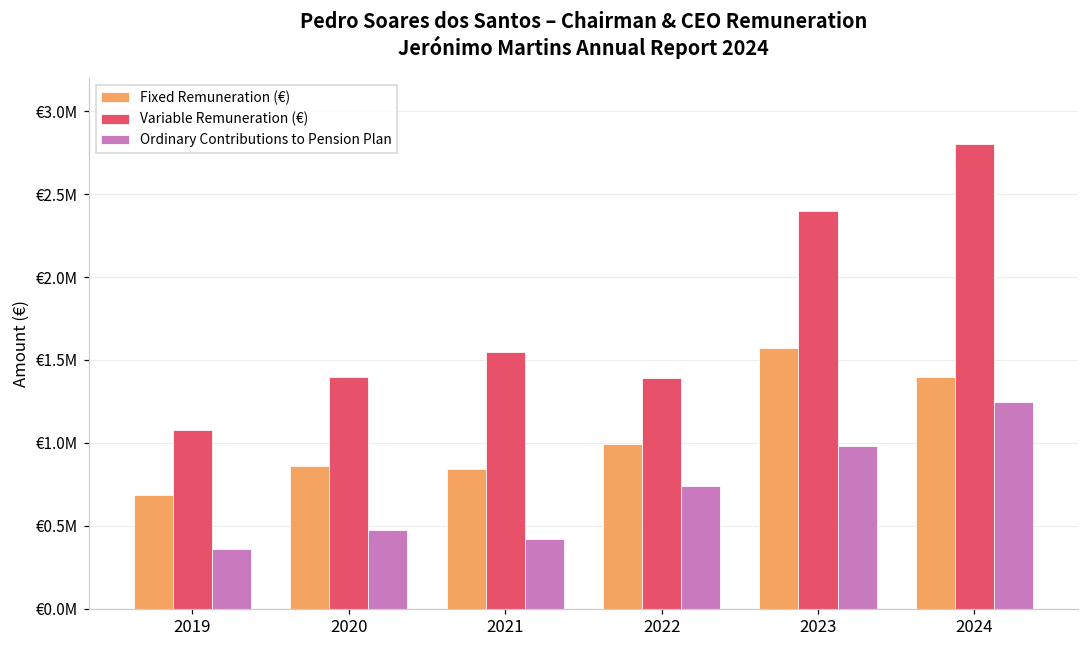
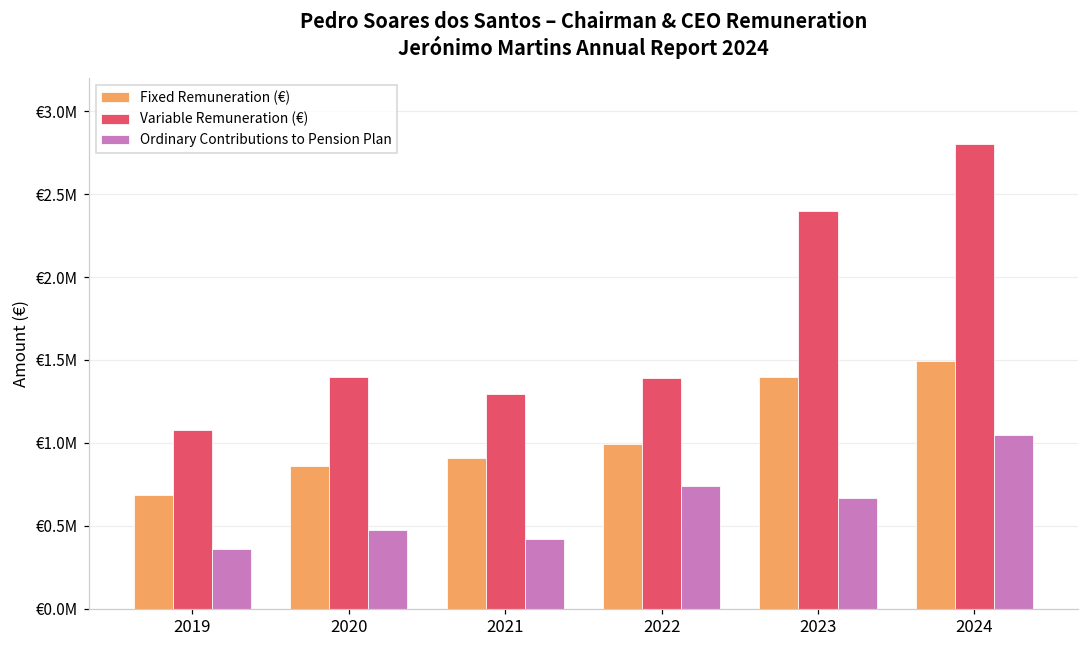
  {
    "Fixed Remuneration (€)": {
      "2019": "€690000",
      "2020": "€860000",
-     "2021": "€840000",
+     "2021": "€910000",
      "2022": "€1000000",
-     "2023": "€1570000",
-     "2024": "€1400000"
+     "2023": "€1400000",
+     "2024": "€1500000"
    },
    "Variable Remuneration (€)": {
      "2019": "€1080000",
      "2020": "€1400000",
-     "2021": "€1550000",
+     "2021": "€1300000",
      "2022": "€1390000",
      "2023": "€2400000",
      "2024": "€2800000"
    },
    "Ordinary Contributions to Pension Plan": {
      "2019": "€360000",
      "2020": "€480000",
      "2021": "€420000",
      "2022": "€740000",
-     "2023": "€980000",
-     "2024": "€1250000"
+     "2023": "€670000",
+     "2024": "€1050000"
    }
  }
